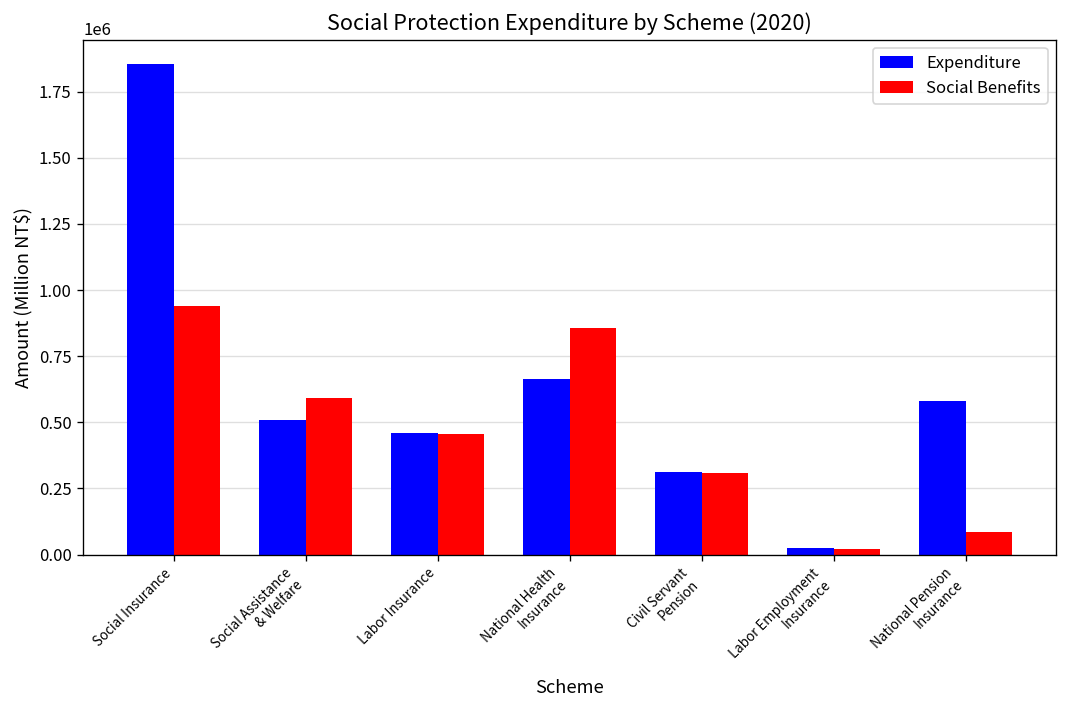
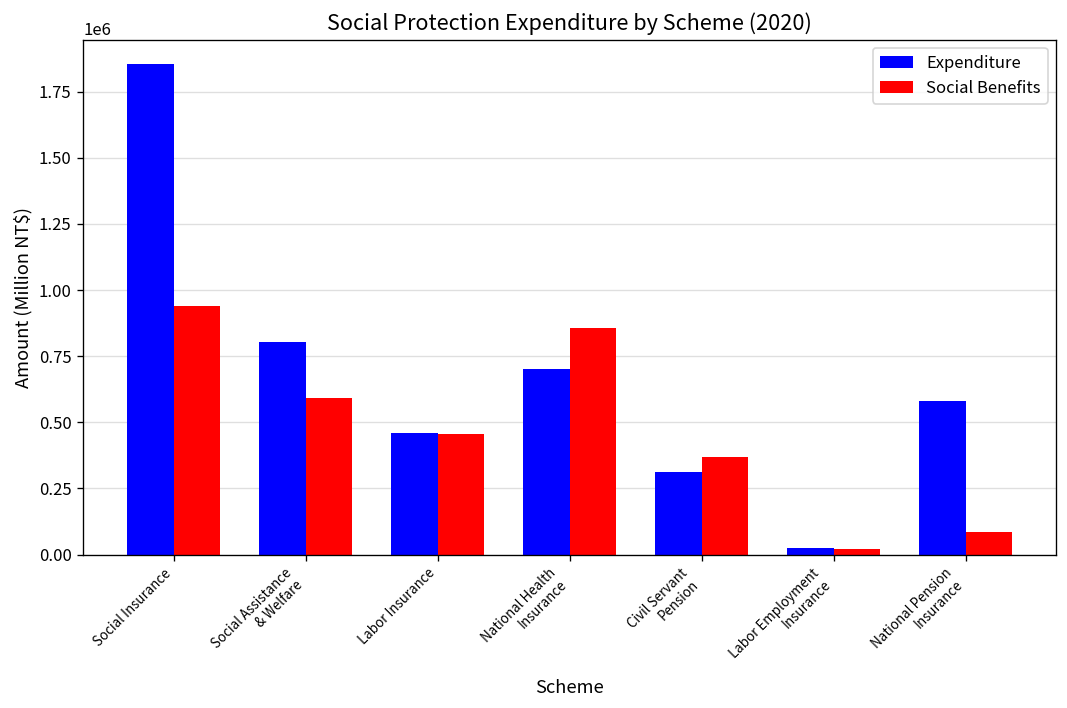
  {
    "Expenditure": {
      "Social Insurance": 1850000,
-     "Social Assistance & Welfare": 510000,
+     "Social Assistance & Welfare": 800000,
      "Labor Insurance": 460000,
-     "National Health Insurance": 660000,
+     "National Health Insurance": 700000,
      "Civil Servant Pension": 310000,
      "Labor Employment Insurance": 20000,
      "National Pension Insurance": 580000
    },
    "Social Benefits": {
      "Social Insurance": 940000,
      "Social Assistance & Welfare": 590000,
      "Labor Insurance": 460000,
      "National Health Insurance": 860000,
-     "Civil Servant Pension": 310000,
+     "Civil Servant Pension": 370000,
      "Labor Employment Insurance": 20000,
      "National Pension Insurance": 90000
    }
  }
